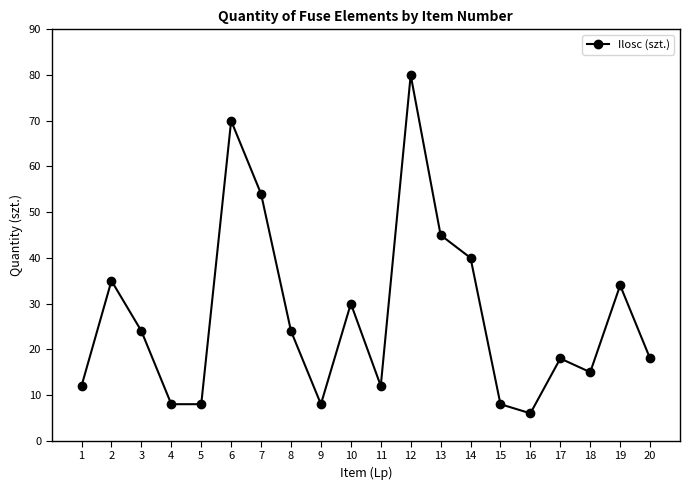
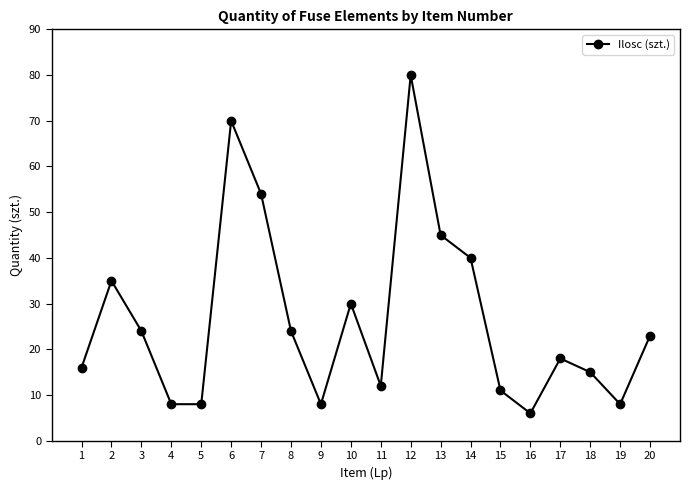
  {
-   "1": 12,
+   "1": 16,
    "2": 35,
    "3": 24,
    "4": 8,
    "5": 8,
    "6": 70,
    "7": 54,
    "8": 24,
    "9": 8,
    "10": 30,
    "11": 12,
    "12": 80,
    "13": 45,
    "14": 40,
-   "15": 8,
+   "15": 11,
    "16": 6,
    "17": 18,
    "18": 15,
-   "19": 34,
-   "20": 18
+   "19": 8,
+   "20": 23
  }
